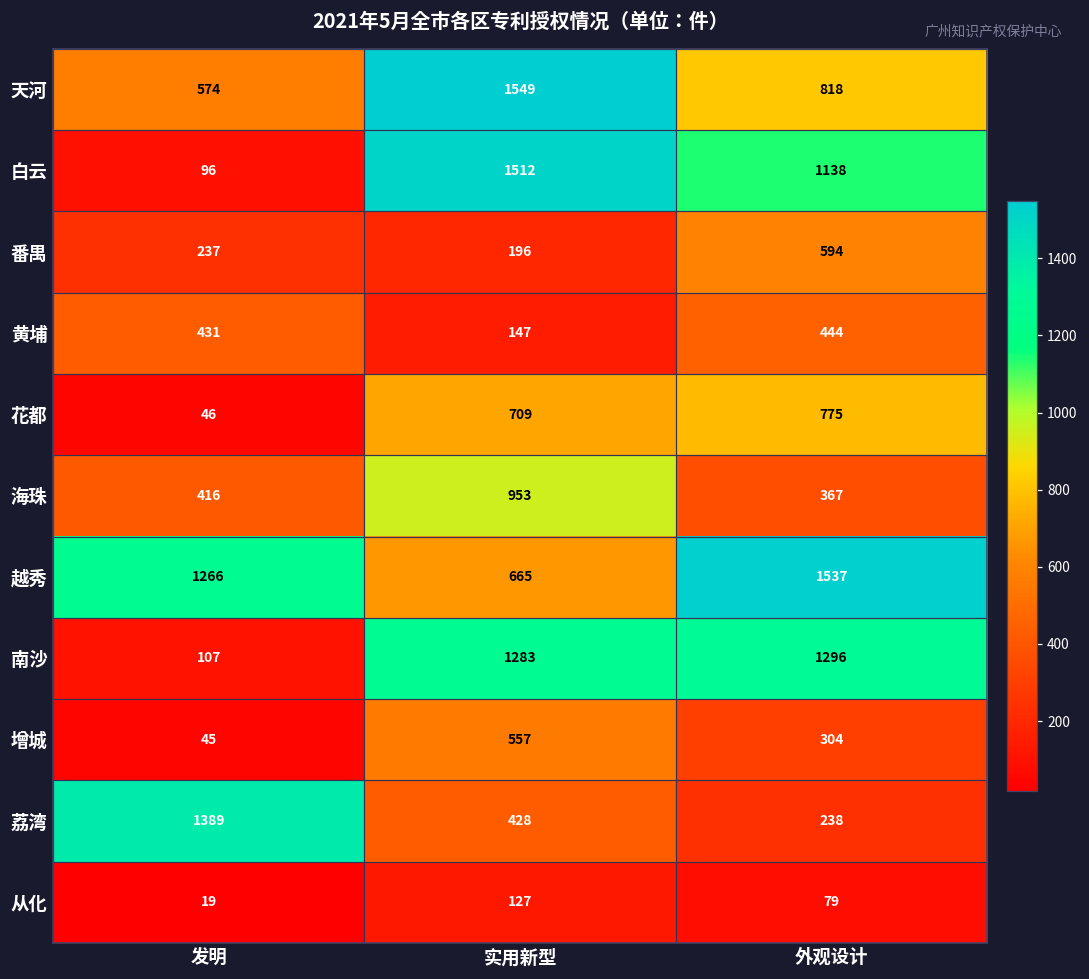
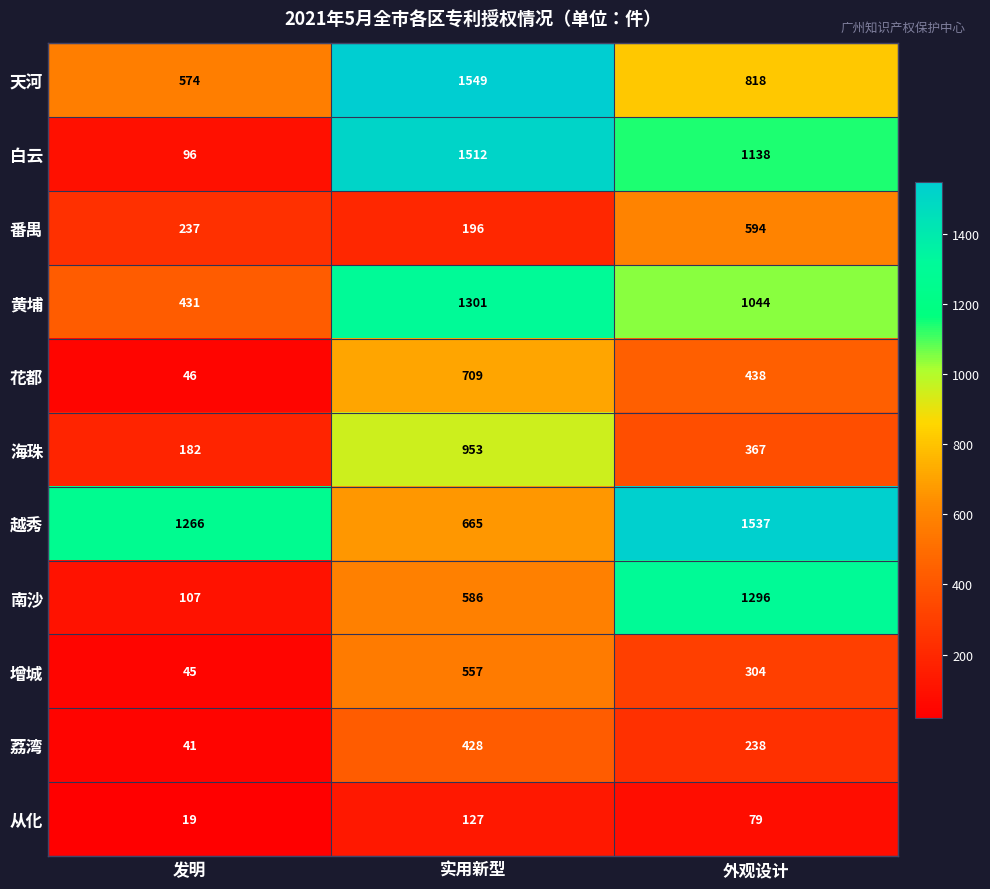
  {
    "天河": {
      "发明": 574,
      "实用新型": 1549,
      "外观设计": 818
    },
    "白云": {
      "发明": 96,
      "实用新型": 1512,
      "外观设计": 1138
    },
    "番禺": {
      "发明": 237,
      "实用新型": 196,
      "外观设计": 594
    },
    "黄埔": {
      "发明": 431,
-     "实用新型": 147,
-     "外观设计": 444
+     "实用新型": 1301,
+     "外观设计": 1044
    },
    "花都": {
      "发明": 46,
      "实用新型": 709,
-     "外观设计": 775
+     "外观设计": 438
    },
    "海珠": {
-     "发明": 416,
+     "发明": 182,
      "实用新型": 953,
      "外观设计": 367
    },
    "越秀": {
      "发明": 1266,
      "实用新型": 665,
      "外观设计": 1537
    },
    "南沙": {
      "发明": 107,
-     "实用新型": 1283,
+     "实用新型": 586,
      "外观设计": 1296
    },
    "增城": {
      "发明": 45,
      "实用新型": 557,
      "外观设计": 304
    },
    "荔湾": {
-     "发明": 1389,
+     "发明": 41,
      "实用新型": 428,
      "外观设计": 238
    },
    "从化": {
      "发明": 19,
      "实用新型": 127,
      "外观设计": 79
    }
  }
